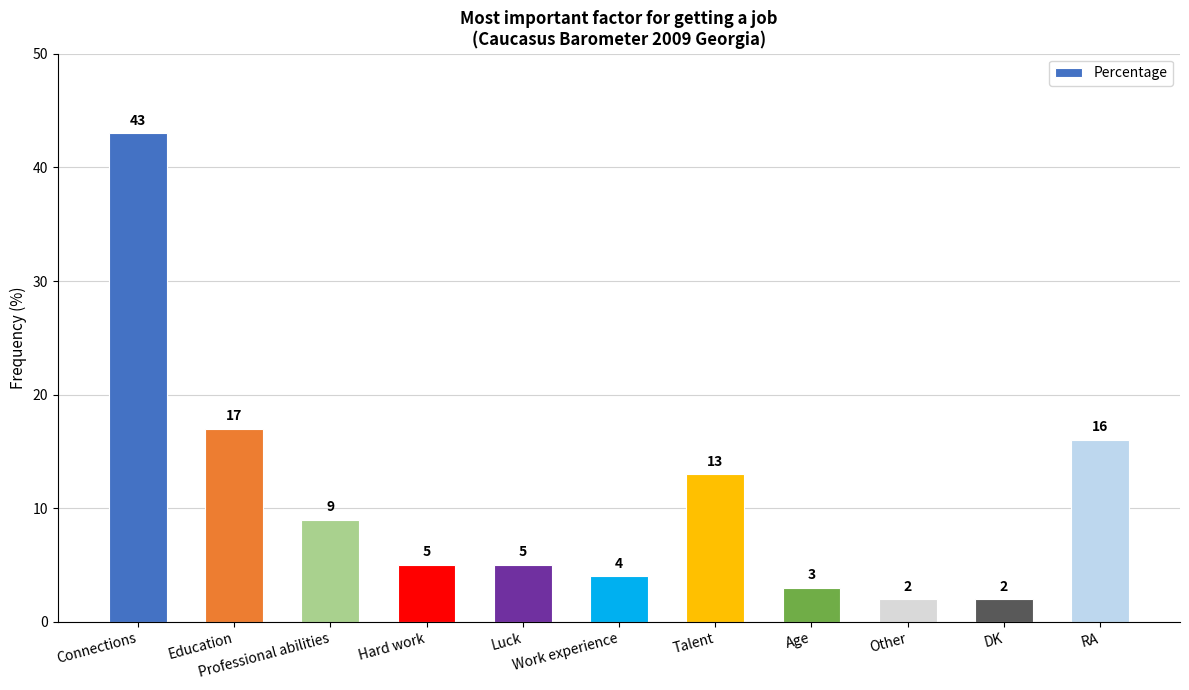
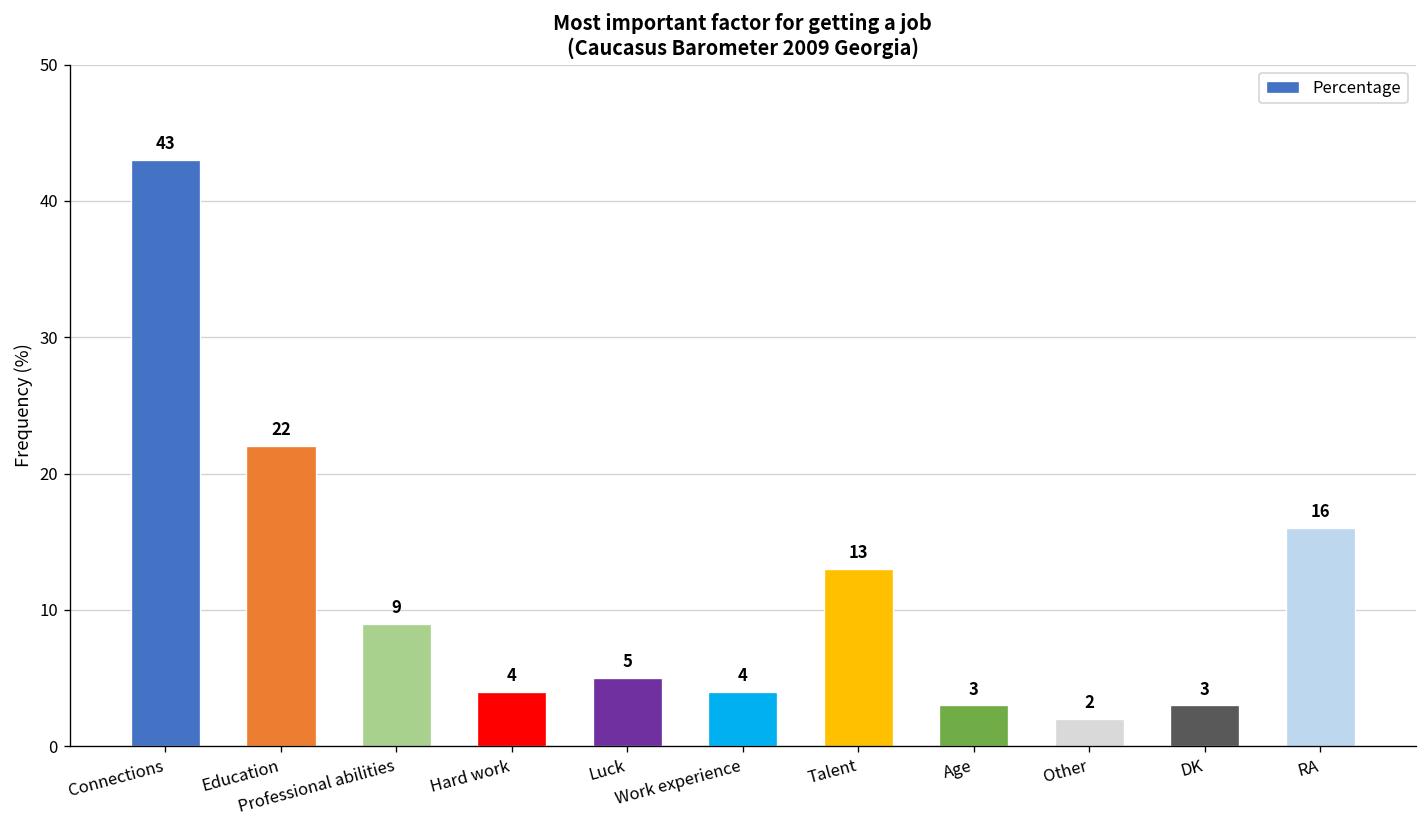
  {
    "Connections": 43,
-   "Education": 17,
+   "Education": 22,
    "Professional abilities": 9,
-   "Hard work": 5,
+   "Hard work": 4,
    "Luck": 5,
    "Work experience": 4,
    "Talent": 13,
    "Age": 3,
    "Other": 2,
-   "DK": 2,
+   "DK": 3,
    "RA": 16
  }
